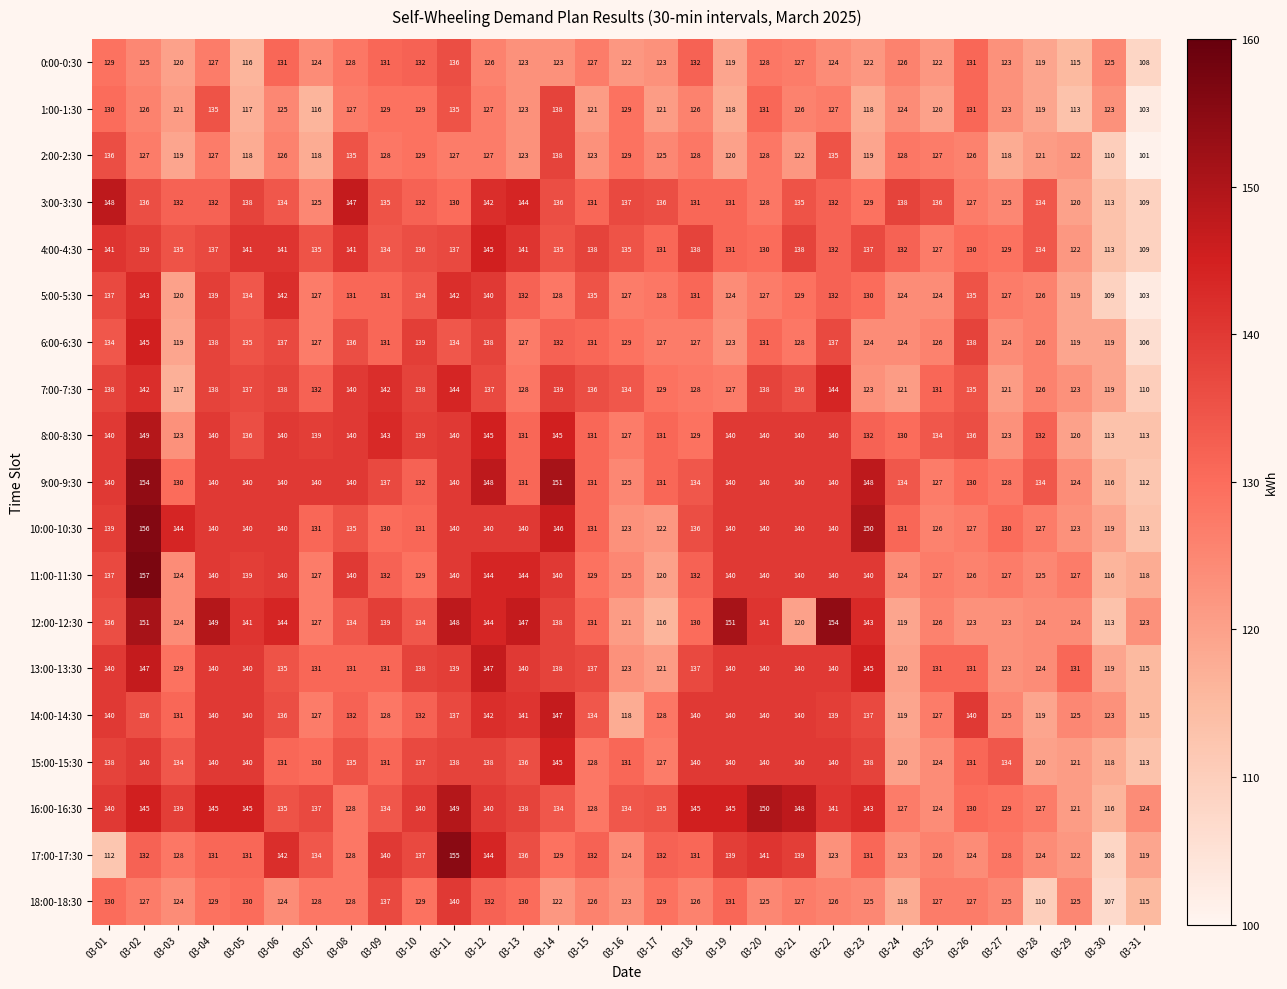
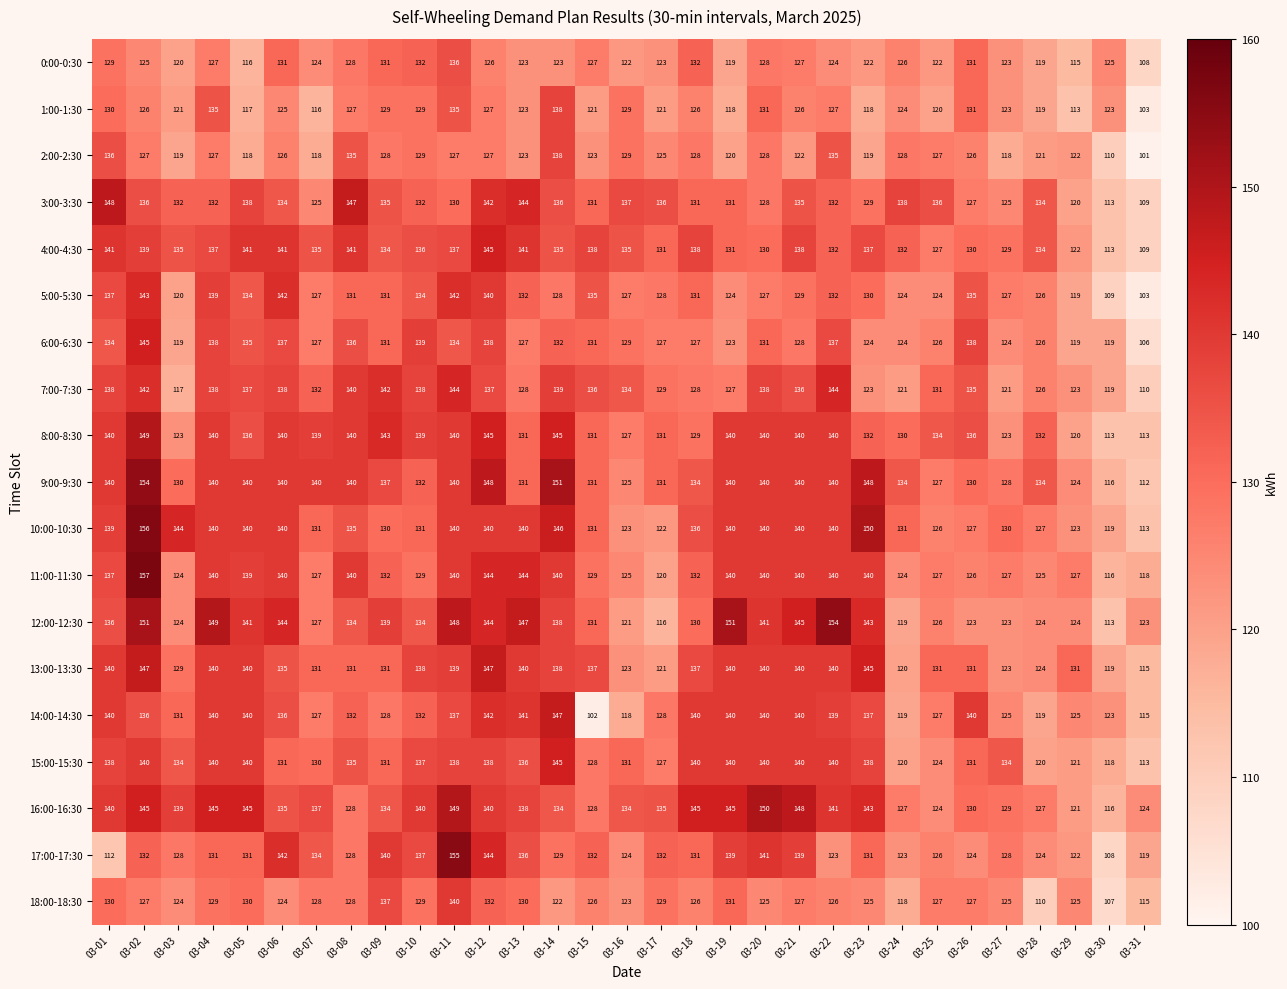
  {
    "12:00-12:30": {
      "03-01": 136,
      "03-02": 151,
      "03-03": 124,
      "03-04": 149,
      "03-05": 141,
      "03-06": 144,
      "03-07": 127,
      "03-08": 134,
      "03-09": 139,
      "03-10": 134,
      "03-11": 148,
      "03-12": 144,
      "03-13": 147,
      "03-14": 138,
      "03-15": 131,
      "03-16": 121,
      "03-17": 116,
      "03-18": 130,
      "03-19": 151,
      "03-20": 141,
-     "03-21": 120,
+     "03-21": 145,
      "03-22": 154,
      "03-23": 143,
      "03-24": 119,
      "03-25": 126,
      "03-26": 123,
      "03-27": 123,
      "03-28": 124,
      "03-29": 124,
      "03-30": 113,
      "03-31": 123
    },
    "14:00-14:30": {
      "03-01": 140,
      "03-02": 136,
      "03-03": 131,
      "03-04": 140,
      "03-05": 140,
      "03-06": 136,
      "03-07": 127,
      "03-08": 132,
      "03-09": 128,
      "03-10": 132,
      "03-11": 137,
      "03-12": 142,
      "03-13": 141,
      "03-14": 147,
-     "03-15": 134,
+     "03-15": 102,
      "03-16": 118,
      "03-17": 128,
      "03-18": 140,
      "03-19": 140,
      "03-20": 140,
      "03-21": 140,
      "03-22": 139,
      "03-23": 137,
      "03-24": 119,
      "03-25": 127,
      "03-26": 140,
      "03-27": 125,
      "03-28": 119,
      "03-29": 125,
      "03-30": 123,
      "03-31": 115
    }
  }
